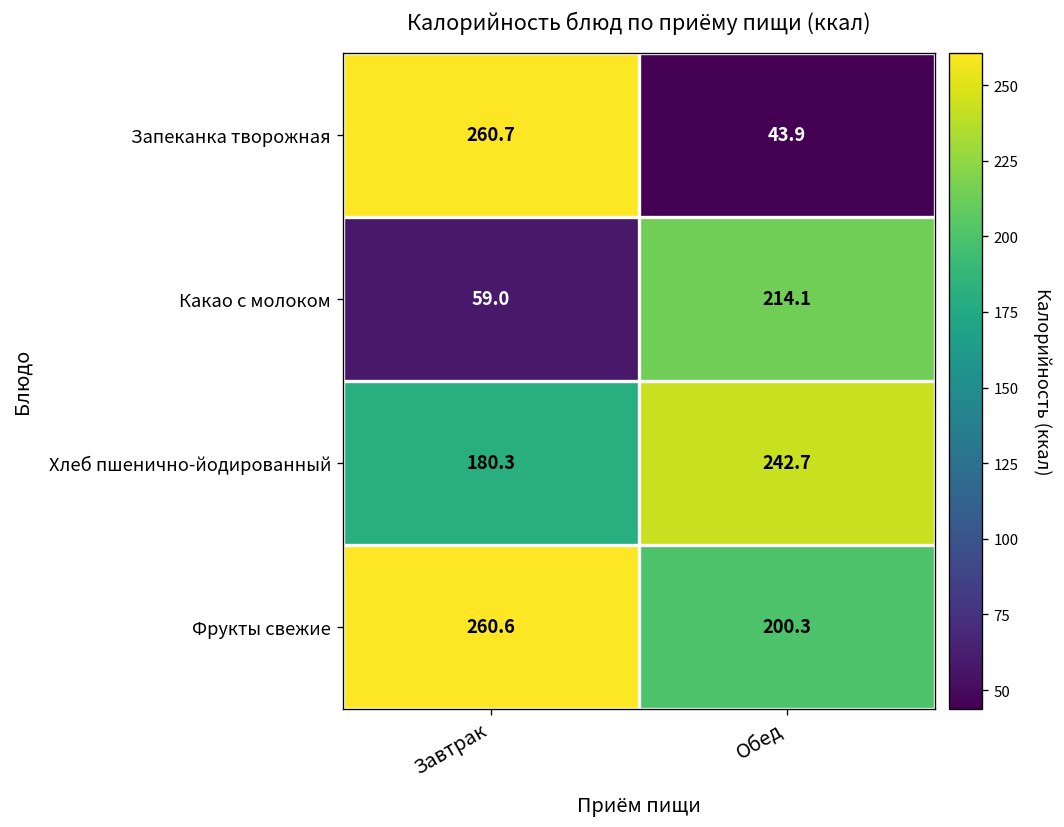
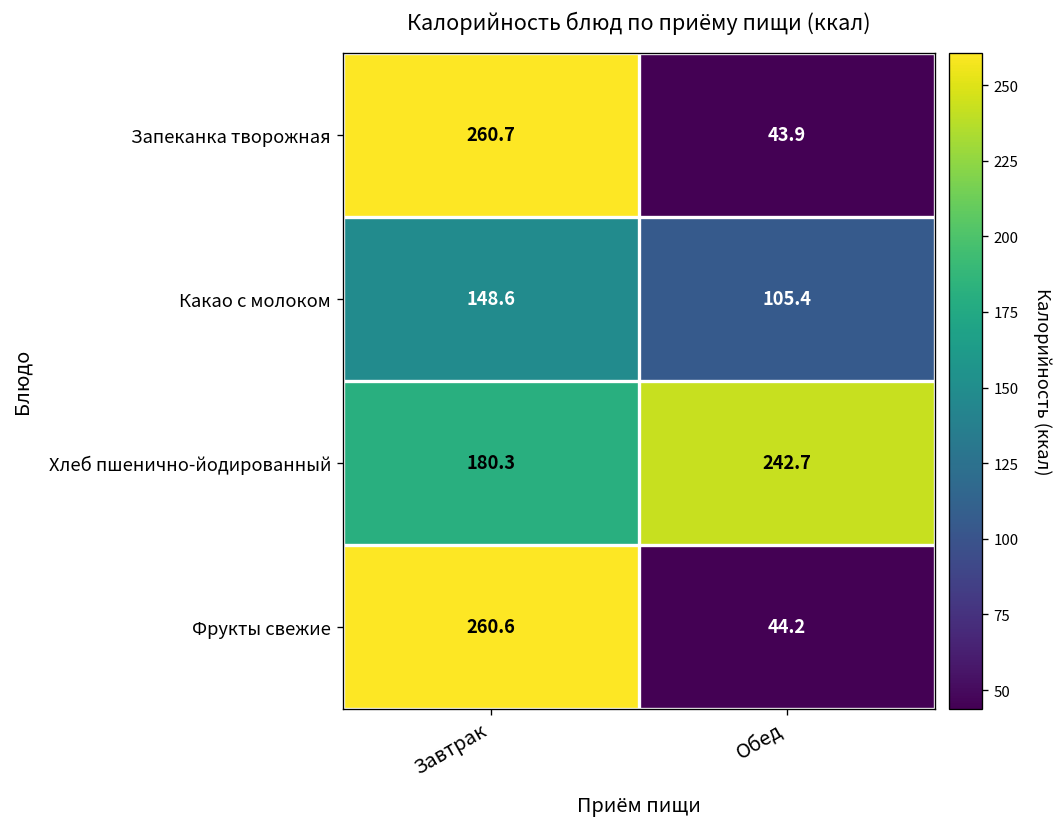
  {
    "Запеканка творожная": {
      "Завтрак": 260.7,
      "Обед": 43.9
    },
    "Какао с молоком": {
-     "Завтрак": 59.0,
-     "Обед": 214.1
+     "Завтрак": 148.6,
+     "Обед": 105.4
    },
    "Хлеб пшенично-йодированный": {
      "Завтрак": 180.3,
      "Обед": 242.7
    },
    "Фрукты свежие": {
      "Завтрак": 260.6,
-     "Обед": 200.3
+     "Обед": 44.2
    }
  }
